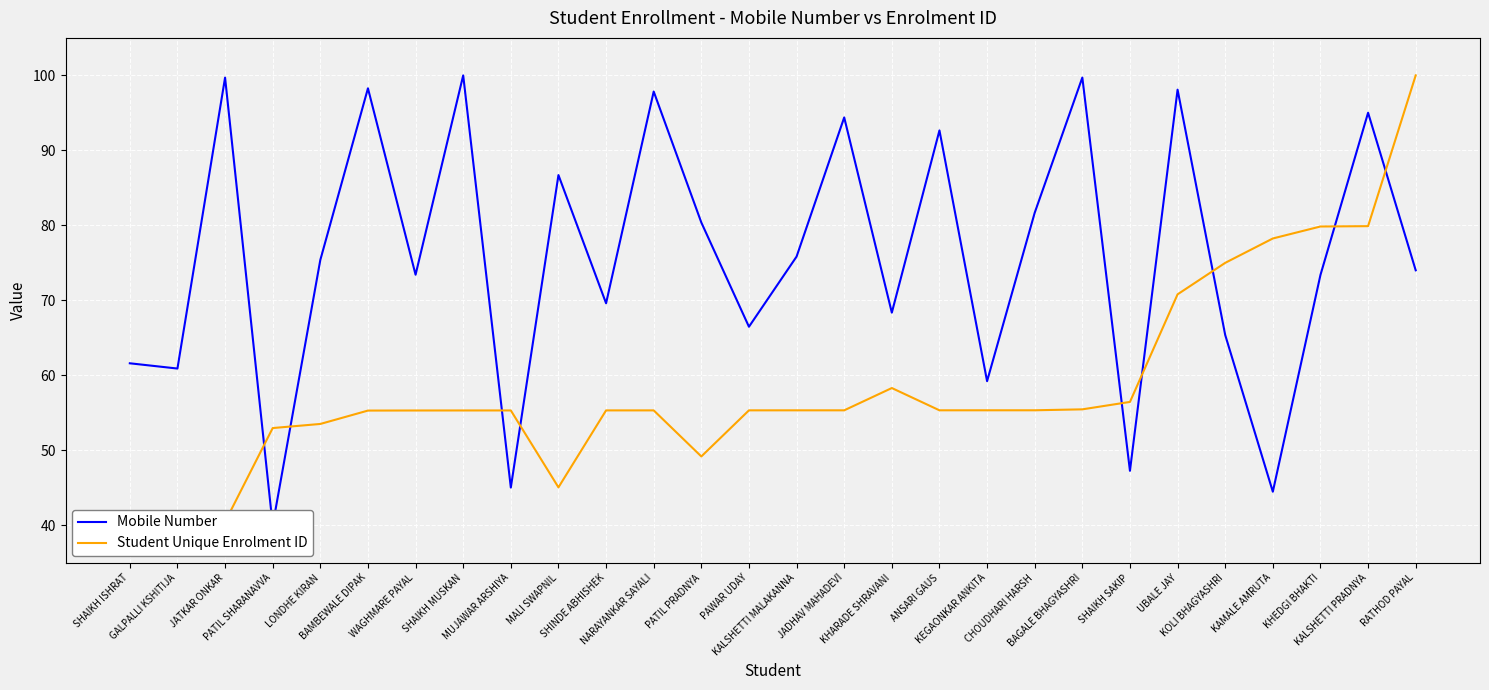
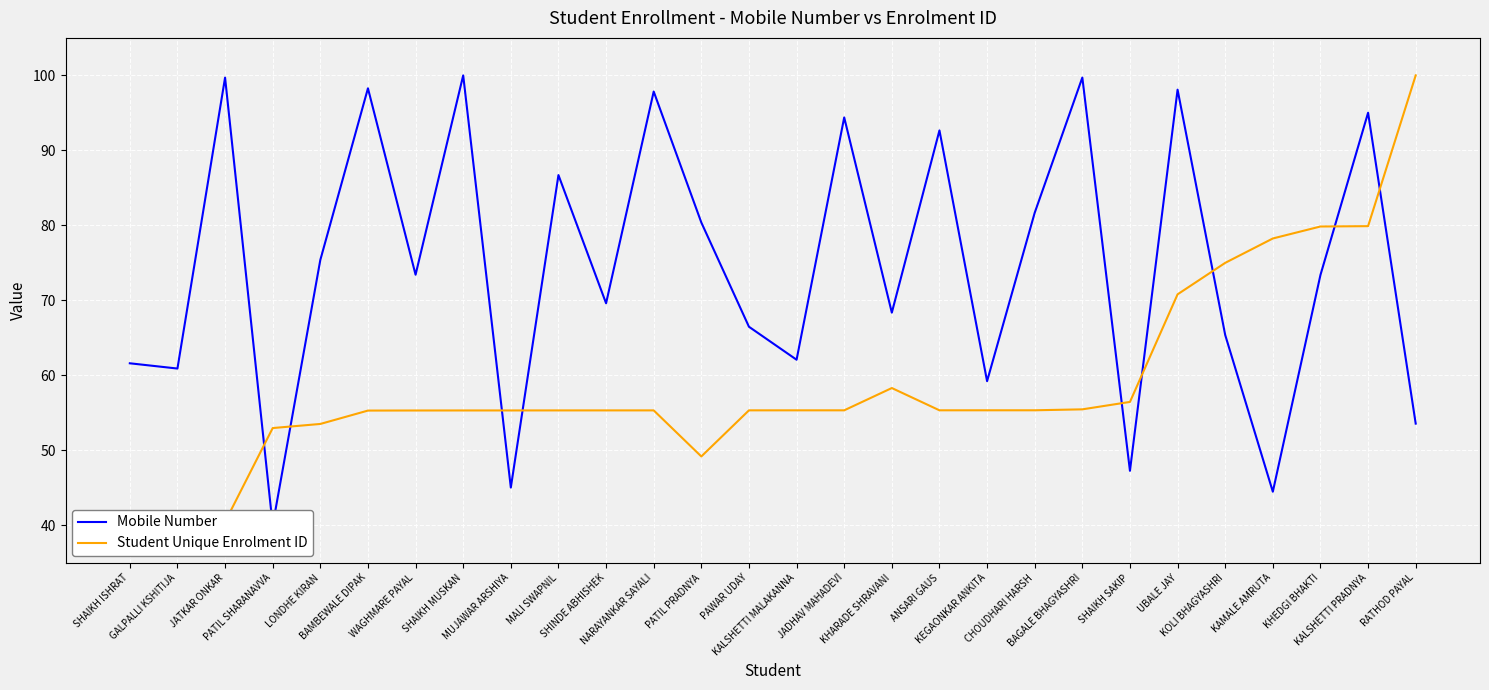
  {
    "Mobile Number": {
      "SHAIKH ISHRAT": 62,
      "GALPALLI KSHITIJA": 61,
      "JATKAR ONKAR": 100,
      "LONDHE KIRAN": 75,
      "BAMBEWALE DIPAK": 98,
      "WAGHMARE PAYAL": 73,
      "SHAIKH MUSKAN": 100,
      "MUJAWAR ARSHIYA": 45,
      "MALI SWAPNIL": 87,
      "SHINDE ABHISHEK": 70,
      "NARAYANKAR SAYALI": 98,
      "PATIL PRADNYA": 80,
      "PAWAR UDAY": 66,
-     "KALSHETTI MALAKANNA": 76,
+     "KALSHETTI MALAKANNA": 62,
      "JADHAV MAHADEVI": 94,
      "KHARADE SHRAVANI": 68,
      "ANSARI GAUS": 93,
      "KEGAONKAR ANKITA": 59,
      "CHOUDHARI HARSH": 82,
      "BAGALE BHAGYASHRI": 100,
      "SHAIKH SAKIP": 47,
      "UBALE JAY": 98,
      "KOLI BHAGYASHRI": 65,
      "KAMALE AMRUTA": 44,
      "KHEDGI BHAKTI": 73,
      "KALSHETTI PRADNYA": 95,
-     "RATHOD PAYAL": 74
+     "RATHOD PAYAL": 54
    },
    "Student Unique Enrolment ID": {
      "PATIL SHARANAVVA": 53,
      "LONDHE KIRAN": 54,
      "BAMBEWALE DIPAK": 55,
      "WAGHMARE PAYAL": 55,
      "SHAIKH MUSKAN": 55,
      "MUJAWAR ARSHIYA": 55,
-     "MALI SWAPNIL": 45,
+     "MALI SWAPNIL": 55,
      "SHINDE ABHISHEK": 55,
      "NARAYANKAR SAYALI": 55,
      "PATIL PRADNYA": 49,
      "PAWAR UDAY": 55,
      "KALSHETTI MALAKANNA": 55,
      "JADHAV MAHADEVI": 55,
      "KHARADE SHRAVANI": 58,
      "ANSARI GAUS": 55,
      "KEGAONKAR ANKITA": 55,
      "CHOUDHARI HARSH": 55,
      "BAGALE BHAGYASHRI": 55,
      "SHAIKH SAKIP": 56,
      "UBALE JAY": 71,
      "KOLI BHAGYASHRI": 75,
      "KAMALE AMRUTA": 78,
      "KHEDGI BHAKTI": 80,
      "KALSHETTI PRADNYA": 80,
      "RATHOD PAYAL": 100
    }
  }
